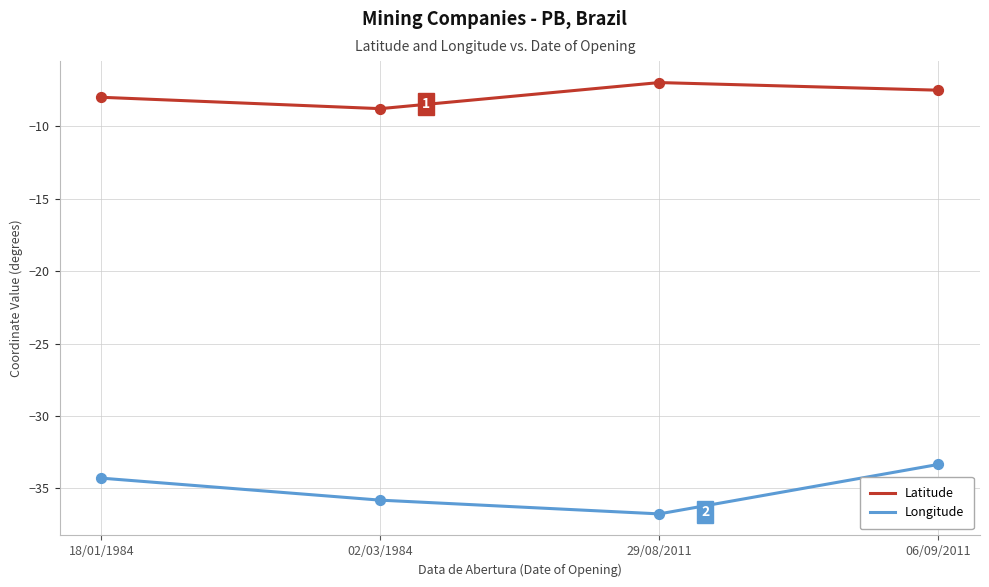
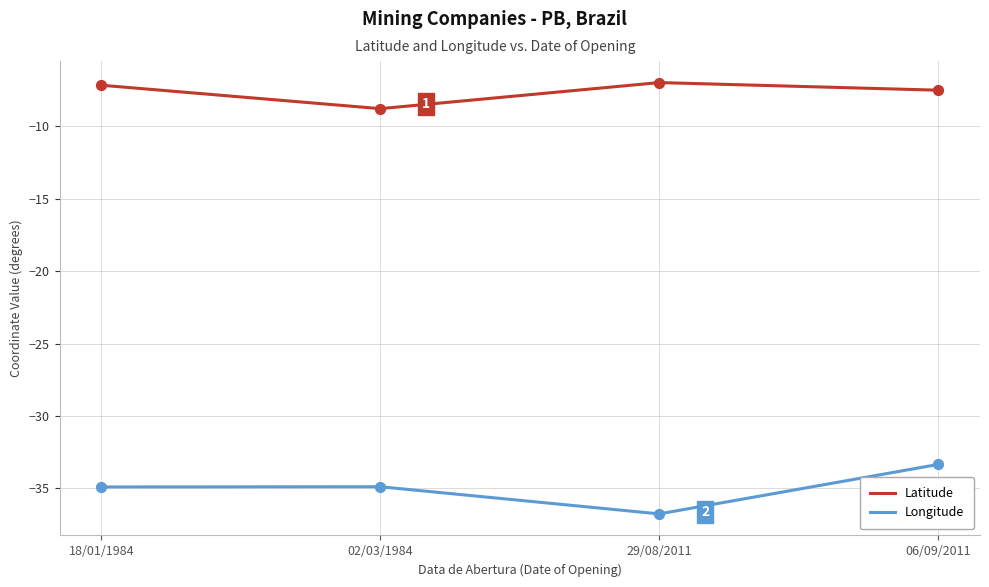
  {
    "Latitude": {
-     "18/01/1984": -8.0,
+     "18/01/1984": -7.2,
      "02/03/1984": -8.8,
      "29/08/2011": -7.0,
      "06/09/2011": -7.5
    },
    "Longitude": {
-     "18/01/1984": -34.3,
-     "02/03/1984": -35.8,
+     "18/01/1984": -34.9,
+     "02/03/1984": -34.9,
      "29/08/2011": -36.8,
      "06/09/2011": -33.3
    }
  }
